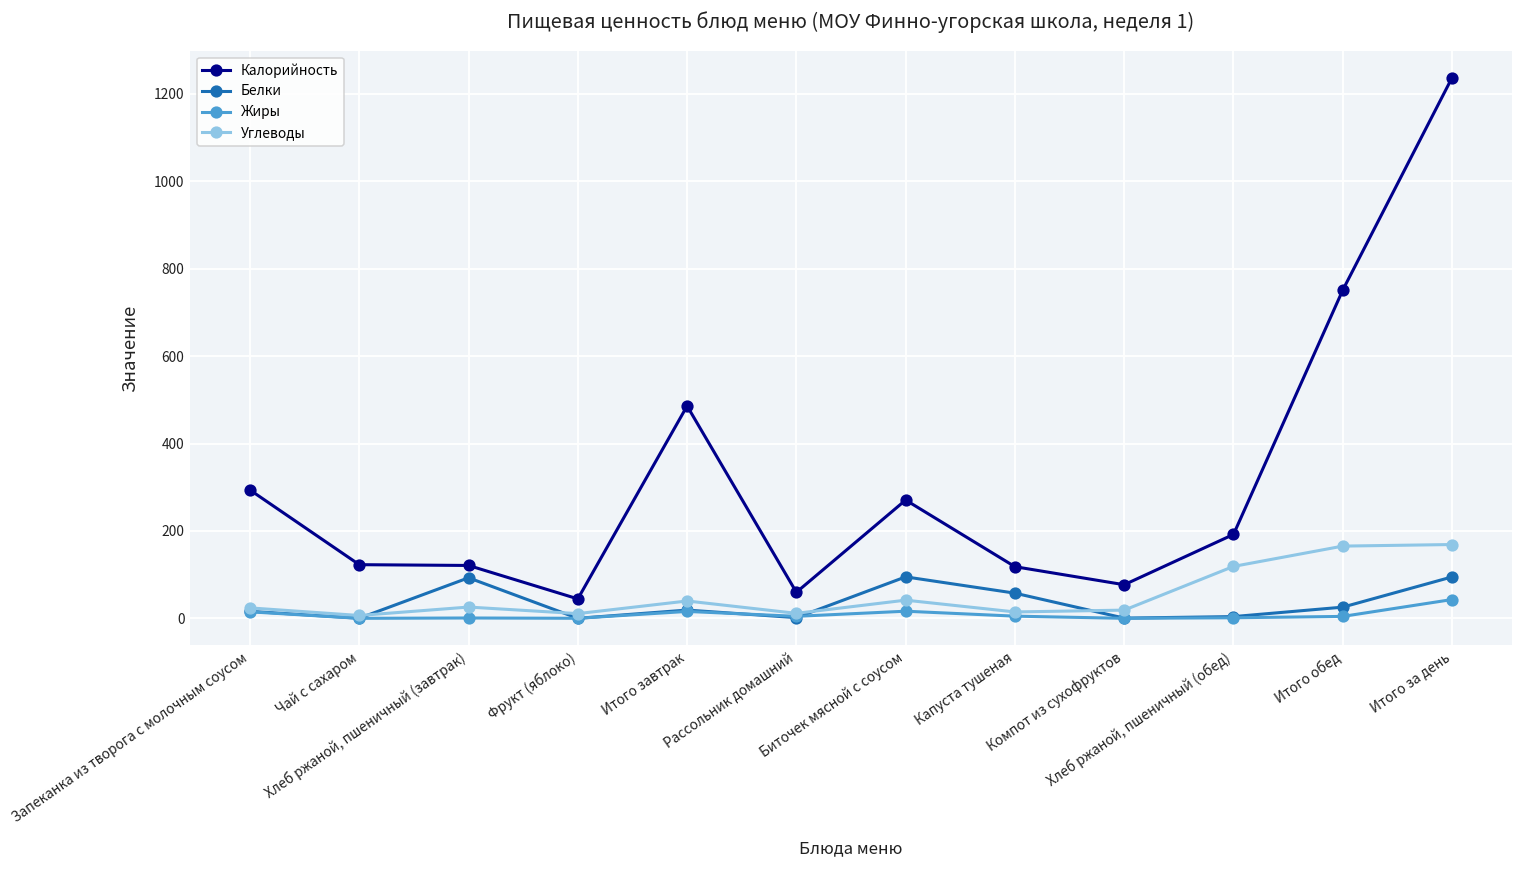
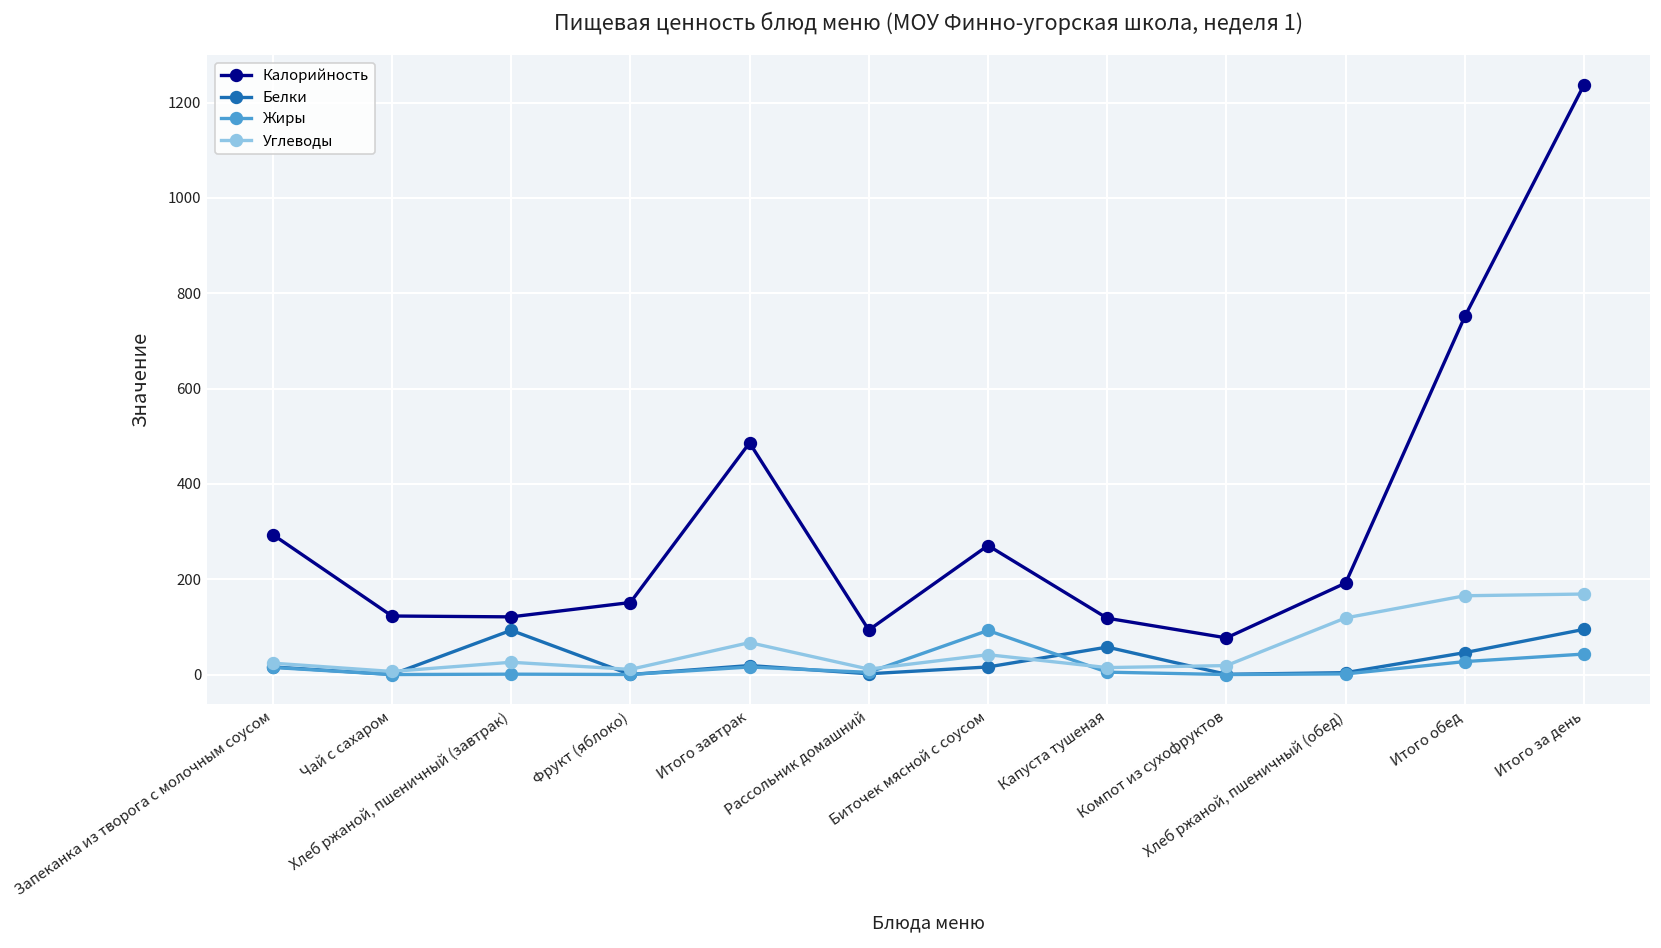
  {
    "Калорийность": {
      "Запеканка из творога с молочным соусом": 290,
      "Чай с сахаром": 120,
      "Хлеб ржаной, пшеничный (завтрак)": 120,
-     "Фрукт (яблоко)": 40,
+     "Фрукт (яблоко)": 150,
      "Итого завтрак": 490,
-     "Рассольник домашний": 60,
+     "Рассольник домашний": 90,
      "Биточек мясной с соусом": 270,
      "Капуста тушеная": 120,
      "Компот из сухофруктов": 80,
      "Хлеб ржаной, пшеничный (обед)": 190,
      "Итого обед": 750,
      "Итого за день": 1240
    },
    "Белки": {
      "Хлеб ржаной, пшеничный (завтрак)": 90,
-     "Биточек мясной с соусом": 90,
+     "Биточек мясной с соусом": 20,
      "Капуста тушеная": 60,
-     "Итого обед": 30,
+     "Итого обед": 50,
      "Итого за день": 90
    },
    "Жиры": {
      "Хлеб ржаной, пшеничный (завтрак)": 0,
-     "Биточек мясной с соусом": 20,
+     "Биточек мясной с соусом": 90,
      "Капуста тушеная": 10,
-     "Итого обед": 0,
+     "Итого обед": 30,
      "Итого за день": 40
    },
    "Углеводы": {
      "Запеканка из творога с молочным соусом": 20,
      "Хлеб ржаной, пшеничный (завтрак)": 30,
      "Фрукт (яблоко)": 10,
-     "Итого завтрак": 40,
+     "Итого завтрак": 70,
      "Рассольник домашний": 10,
      "Биточек мясной с соусом": 40,
      "Капуста тушеная": 10,
      "Компот из сухофруктов": 20,
      "Хлеб ржаной, пшеничный (обед)": 120,
      "Итого обед": 170,
      "Итого за день": 170
    }
  }
